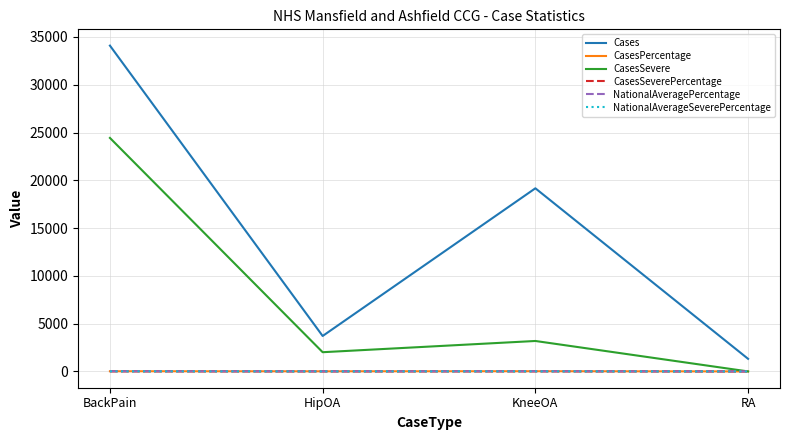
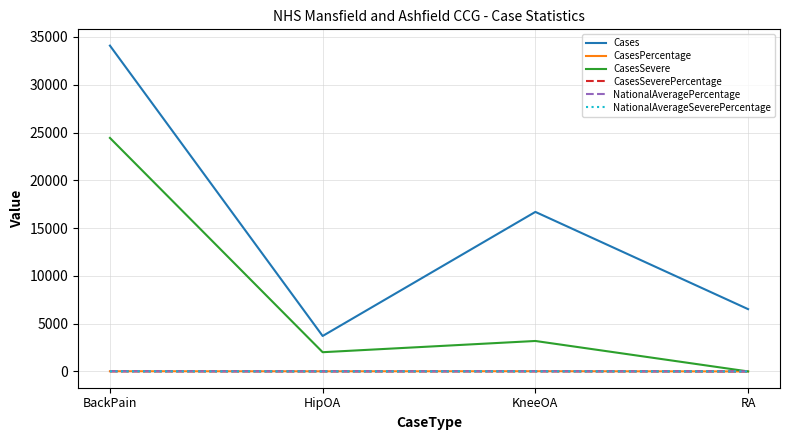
  {
    "Cases": {
      "BackPain": 34000,
      "HipOA": 4000,
-     "KneeOA": 19000,
-     "RA": 1000
+     "KneeOA": 17000,
+     "RA": 7000
    },
    "NationalAverageSeverePercentage": {
      "BackPain": 0,
      "HipOA": 0,
      "KneeOA": 0
    },
    "CasesSevere": {
      "BackPain": 24000,
      "HipOA": 2000,
      "KneeOA": 3000
    }
  }
